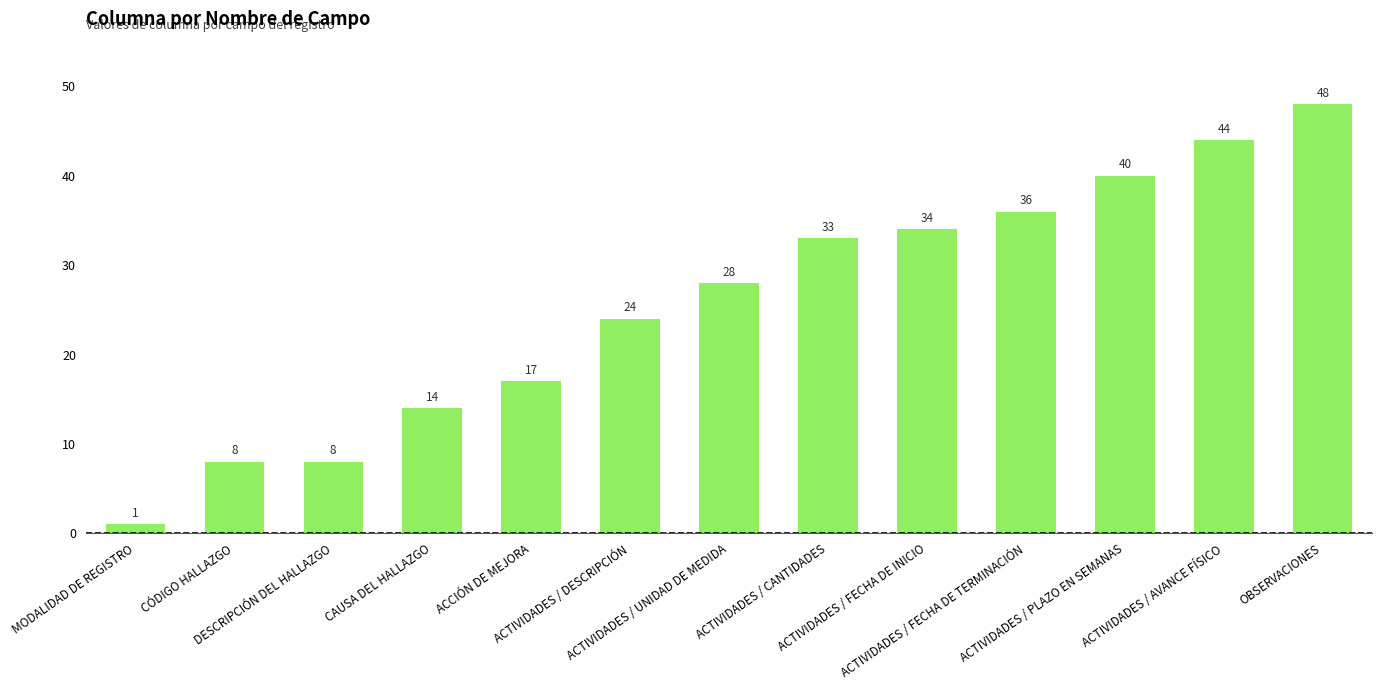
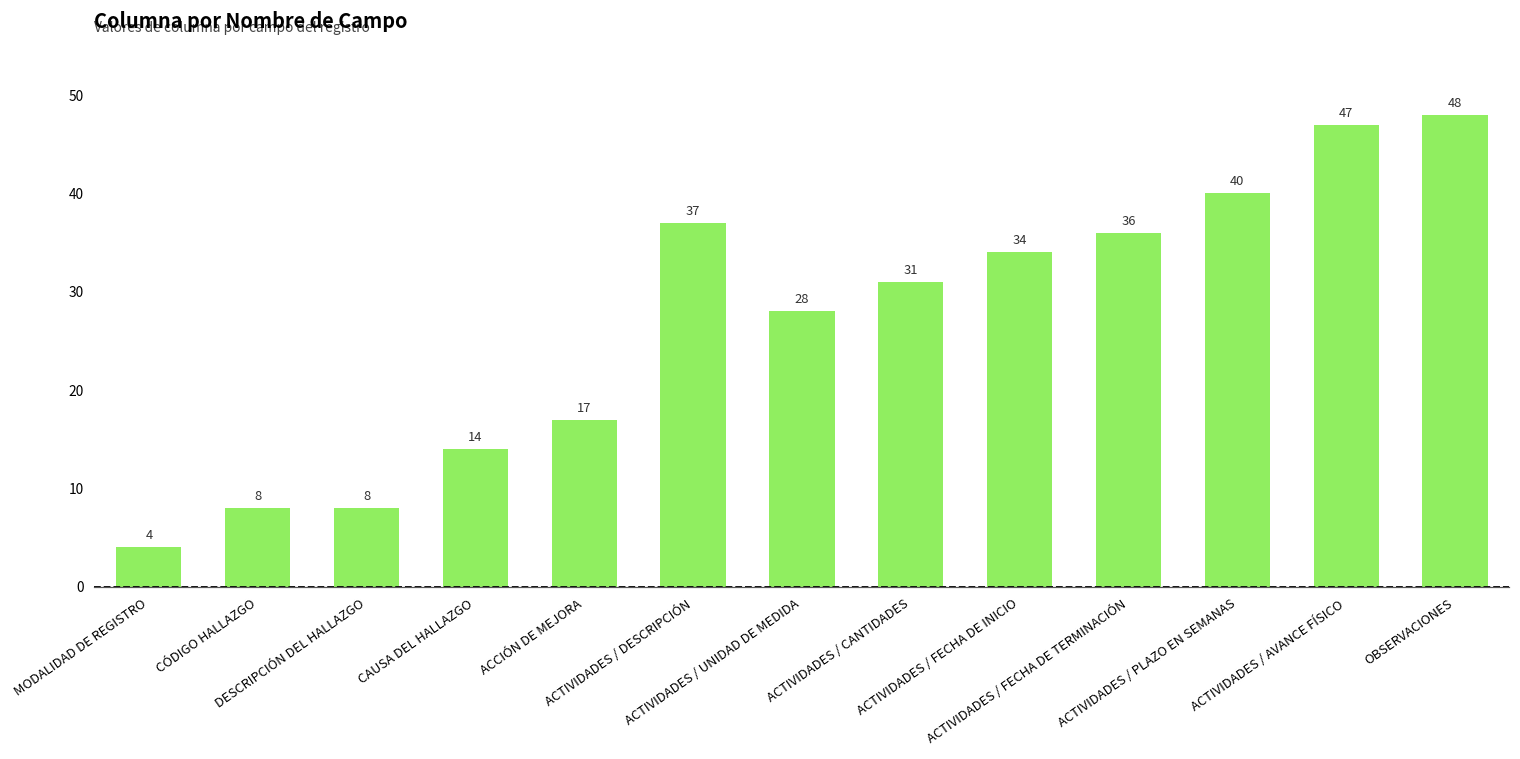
  {
-   "MODALIDAD DE REGISTRO": 1,
+   "MODALIDAD DE REGISTRO": 4,
    "CÓDIGO HALLAZGO": 8,
    "DESCRIPCIÓN DEL HALLAZGO": 8,
    "CAUSA DEL HALLAZGO": 14,
    "ACCIÓN DE MEJORA": 17,
-   "ACTIVIDADES / DESCRIPCIÓN": 24,
+   "ACTIVIDADES / DESCRIPCIÓN": 37,
    "ACTIVIDADES / UNIDAD DE MEDIDA": 28,
-   "ACTIVIDADES / CANTIDADES": 33,
+   "ACTIVIDADES / CANTIDADES": 31,
    "ACTIVIDADES / FECHA DE INICIO": 34,
    "ACTIVIDADES / FECHA DE TERMINACIÓN": 36,
    "ACTIVIDADES / PLAZO EN SEMANAS": 40,
-   "ACTIVIDADES / AVANCE FÍSICO": 44,
+   "ACTIVIDADES / AVANCE FÍSICO": 47,
    "OBSERVACIONES": 48
  }
